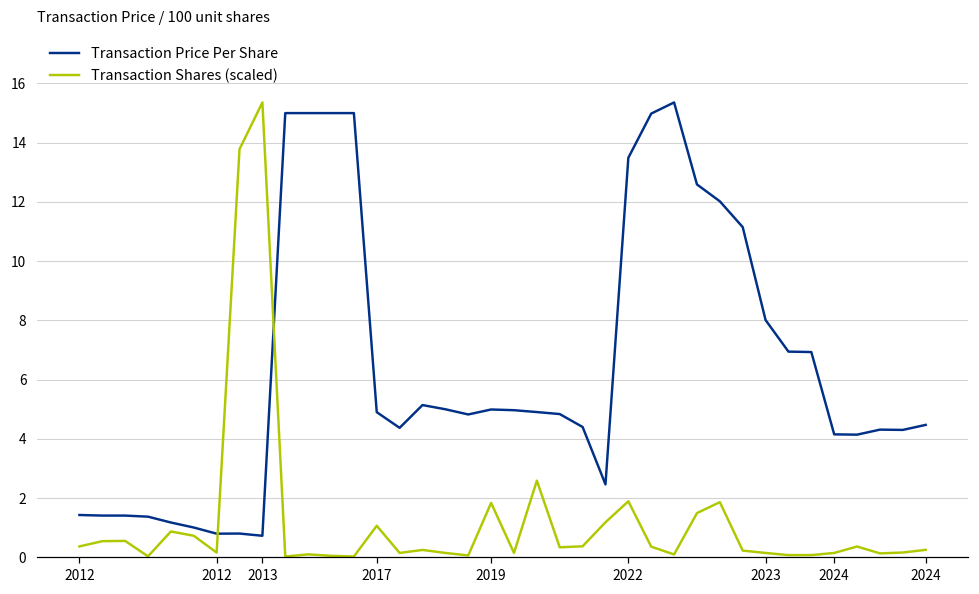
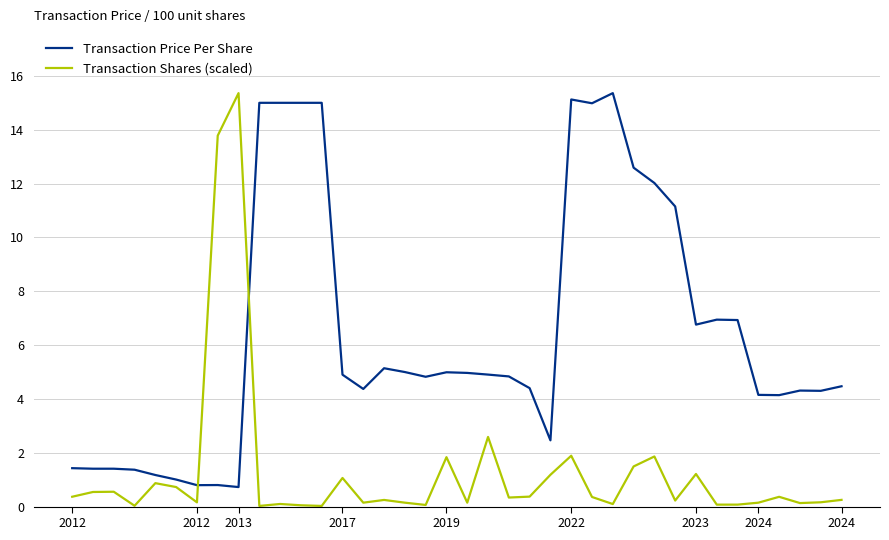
  {
    "Transaction Price Per Share": {
      "2013": 0.7,
      "2017": 4.9,
      "2019": 5.0,
-     "2022": 13.5,
-     "2023": 8.0
+     "2022": 15.1,
+     "2023": 6.8
    },
    "Transaction Shares (scaled)": {
      "2013": 15.4,
      "2017": 1.1,
      "2019": 1.8,
      "2022": 1.9,
-     "2023": 0.1
+     "2023": 1.2
    }
  }
